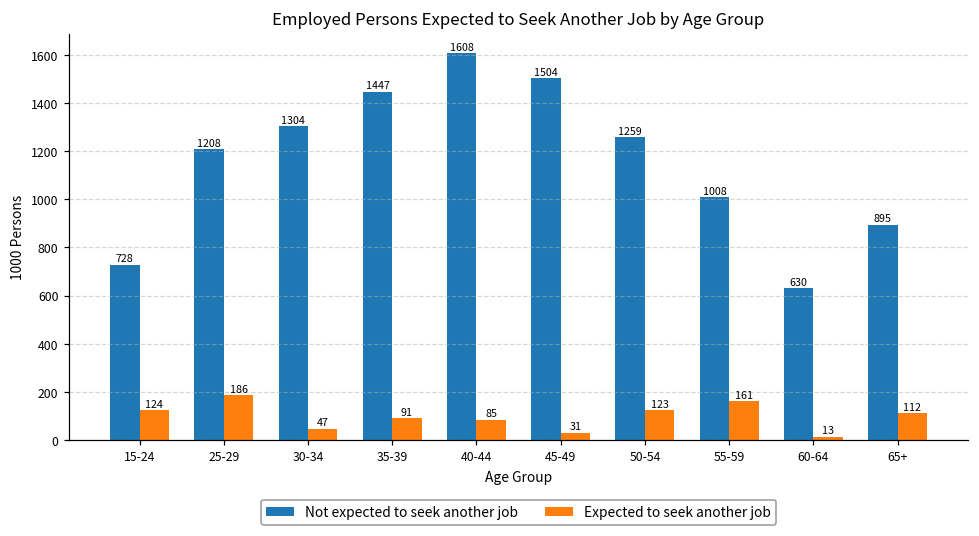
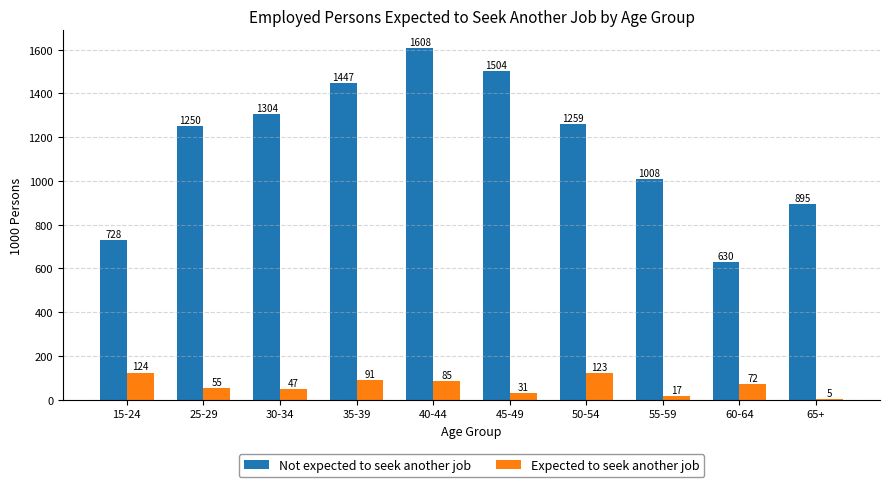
  {
    "Not expected to seek another job": {
      "15-24": 728,
-     "25-29": 1208,
+     "25-29": 1250,
      "30-34": 1304,
      "35-39": 1447,
      "40-44": 1608,
      "45-49": 1504,
      "50-54": 1259,
      "55-59": 1008,
      "60-64": 630,
      "65+": 895
    },
    "Expected to seek another job": {
      "15-24": 124,
-     "25-29": 186,
+     "25-29": 55,
      "30-34": 47,
      "35-39": 91,
      "40-44": 85,
      "45-49": 31,
      "50-54": 123,
-     "55-59": 161,
-     "60-64": 13,
-     "65+": 112
+     "55-59": 17,
+     "60-64": 72,
+     "65+": 5
    }
  }
